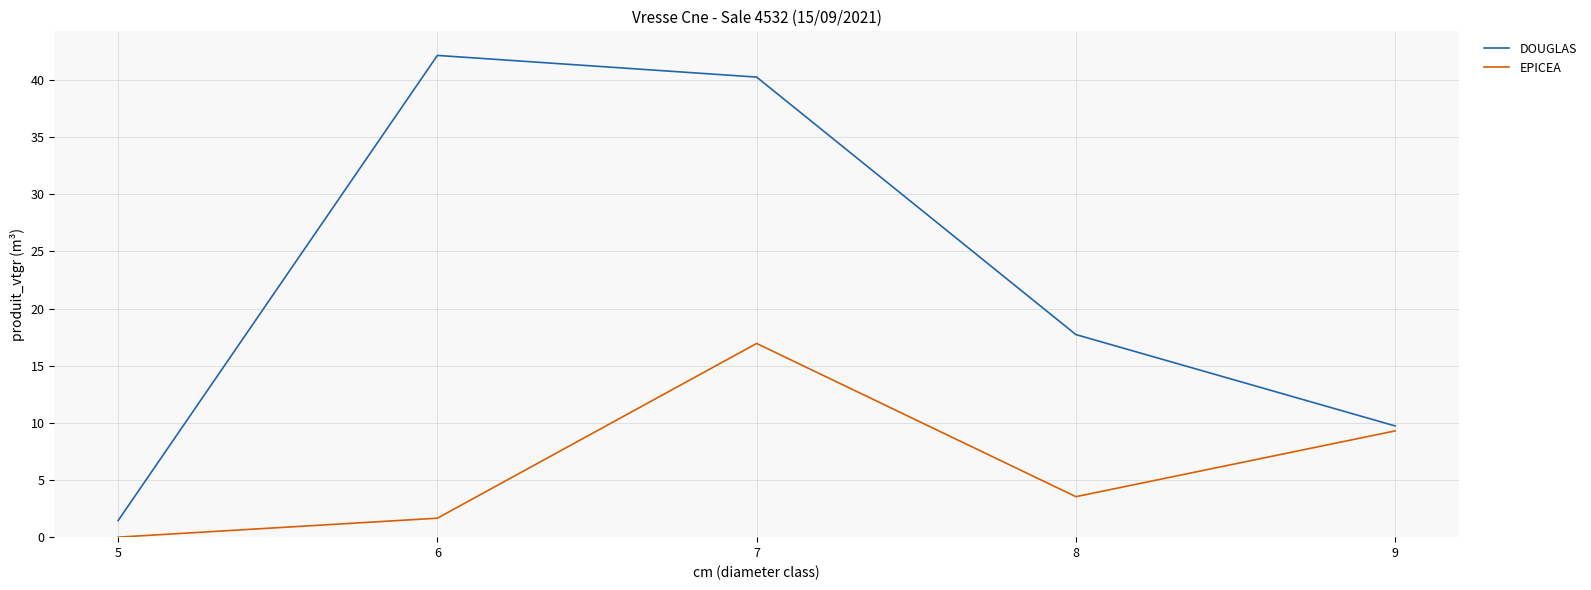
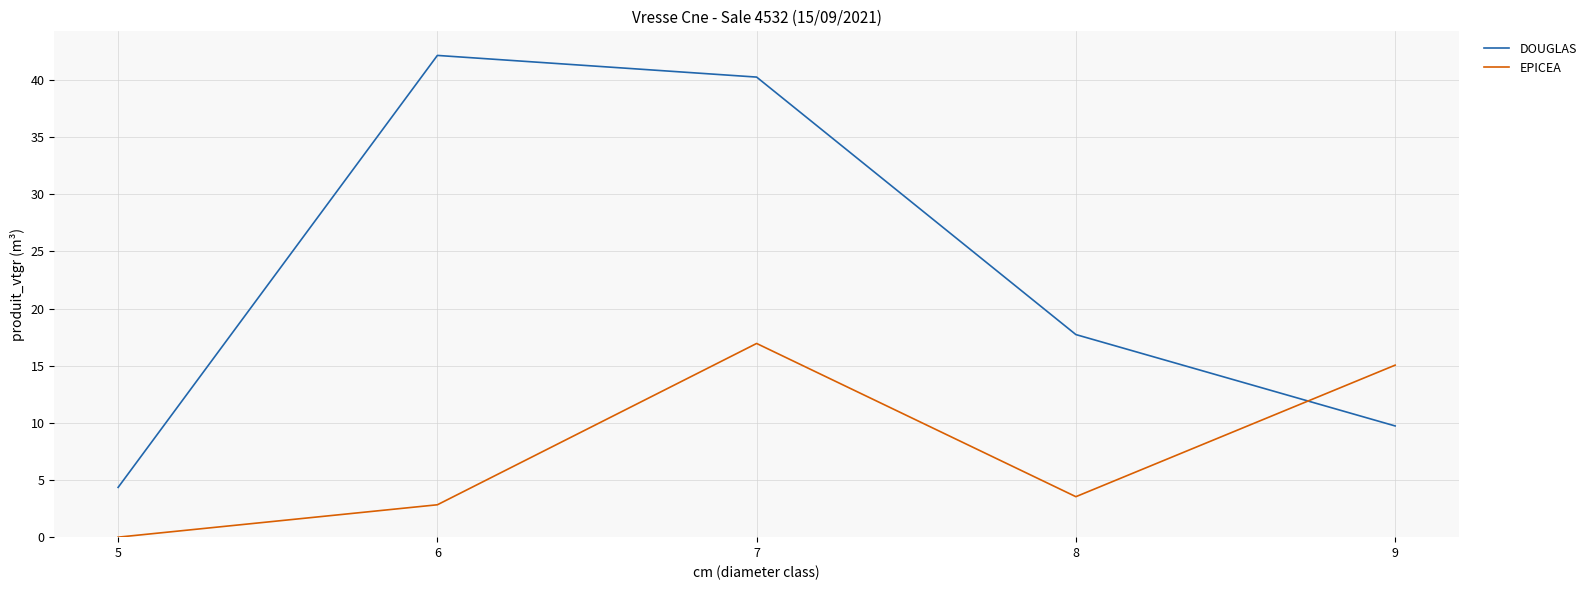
  {
    "DOUGLAS": {
-     "5": 1.5,
+     "5": 4.4,
      "6": 42.2,
      "7": 40.3,
      "8": 17.7,
      "9": 9.7
    },
    "EPICEA": {
      "5": 0.0,
-     "6": 1.7,
+     "6": 2.8,
      "7": 17.0,
      "8": 3.5,
-     "9": 9.3
+     "9": 15.1
    }
  }
